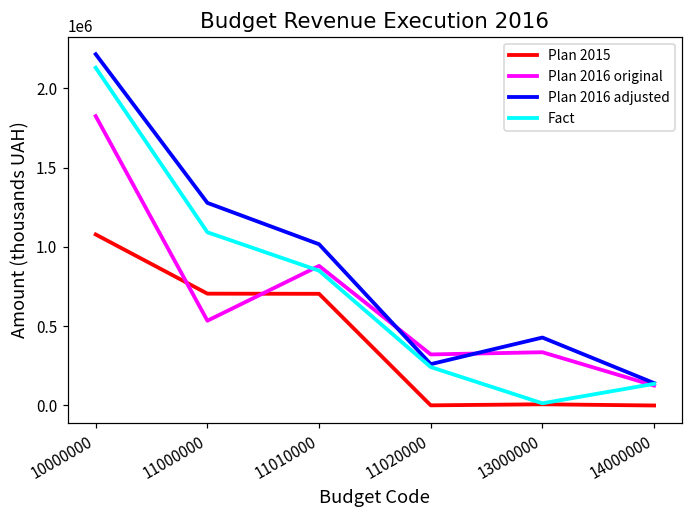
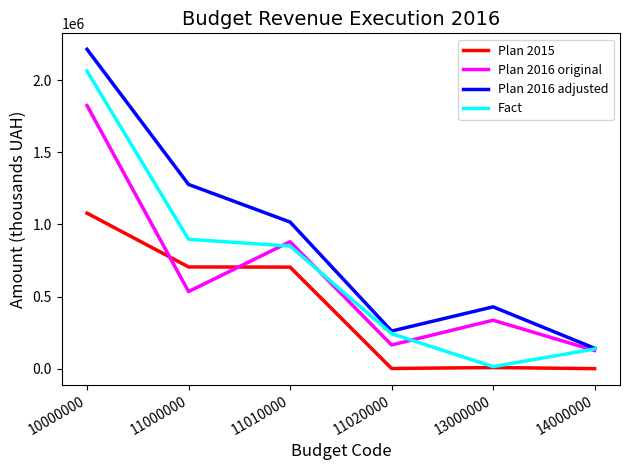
  {
    "Plan 2015": {
      "10000000": 1080000,
      "11000000": 710000,
      "11010000": 700000,
      "11020000": 0,
      "14000000": 0
    },
    "Plan 2016 original": {
      "10000000": 1820000,
      "11000000": 530000,
      "11010000": 880000,
-     "11020000": 320000,
+     "11020000": 160000,
      "13000000": 340000
    },
    "Plan 2016 adjusted": {
      "10000000": 2220000,
      "11000000": 1280000,
      "11010000": 1020000,
      "11020000": 260000,
      "13000000": 430000
    },
    "Fact": {
-     "10000000": 2130000,
-     "11000000": 1090000,
+     "10000000": 2060000,
+     "11000000": 900000,
      "11010000": 850000,
      "11020000": 240000
    }
  }
